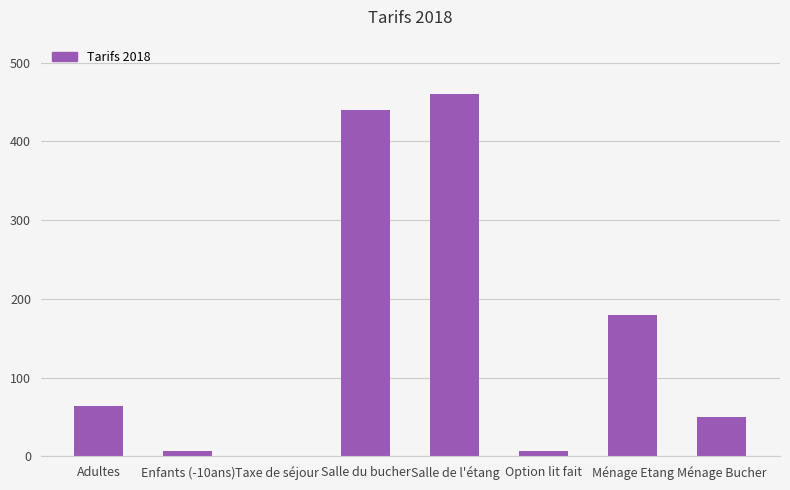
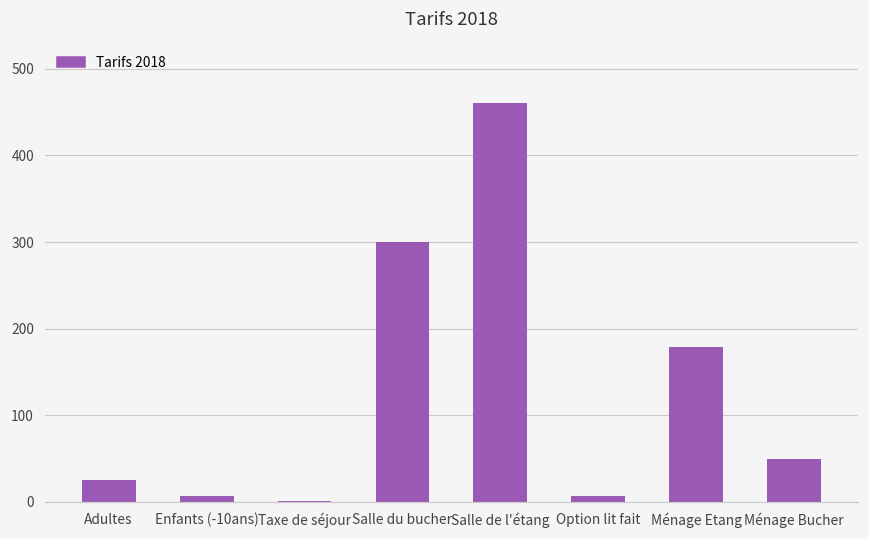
  {
-   "Adultes": 60,
+   "Adultes": 30,
    "Enfants (-10ans)": 10,
-   "Salle du bucher": 440,
+   "Salle du bucher": 300,
    "Salle de l'étang": 460,
    "Option lit fait": 10,
    "Ménage Etang": 180,
    "Ménage Bucher": 50
  }
